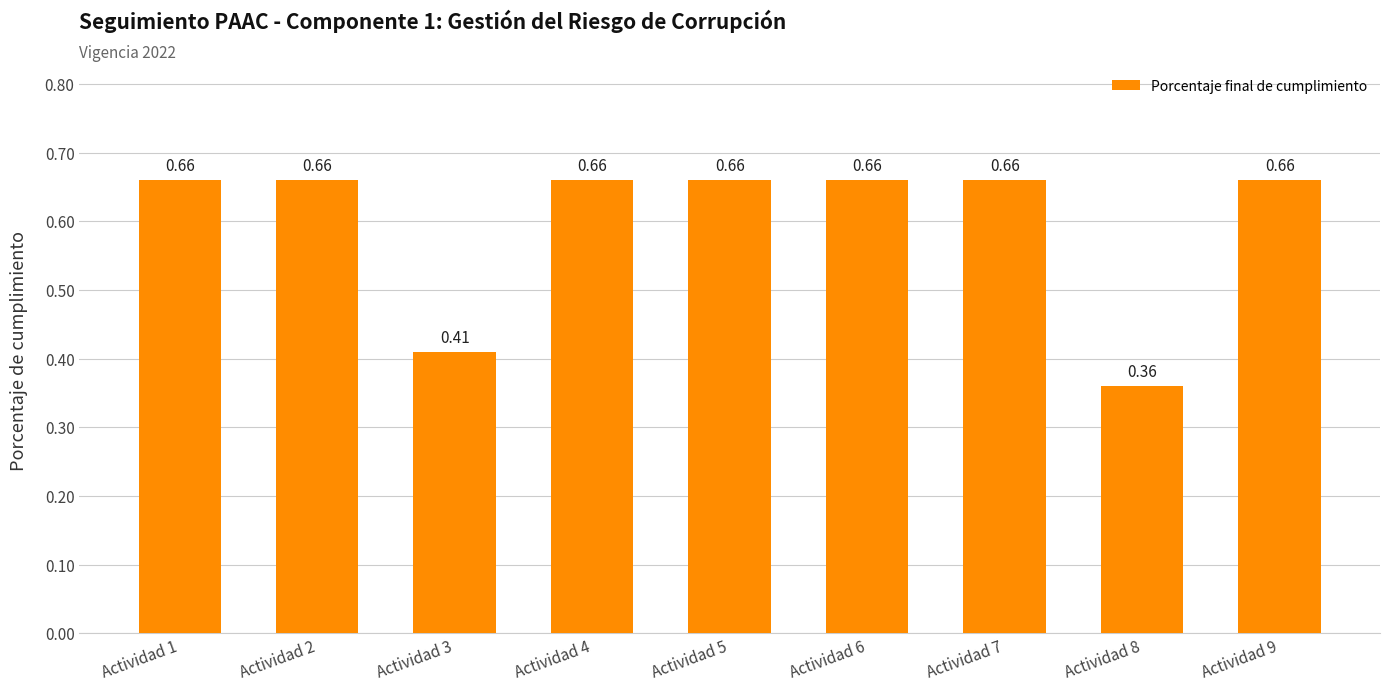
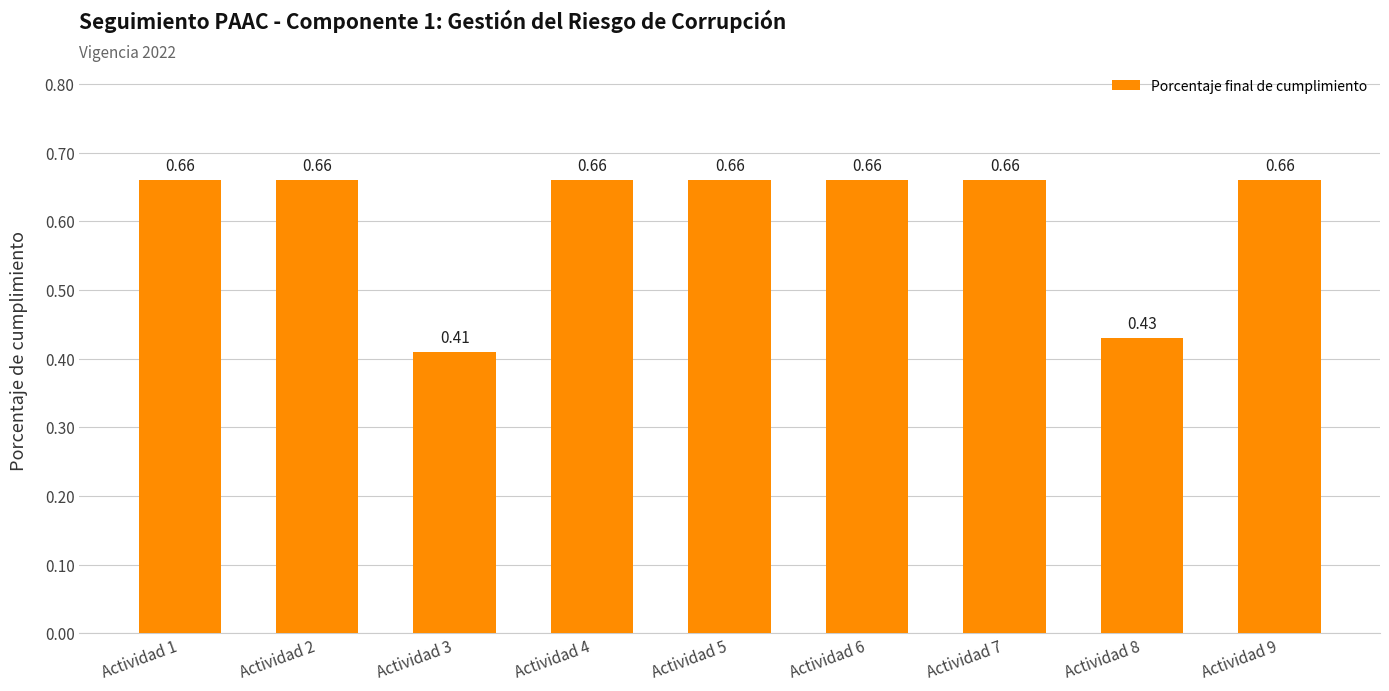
  {
    "Actividad 1": 0.66,
    "Actividad 2": 0.66,
    "Actividad 3": 0.41,
    "Actividad 4": 0.66,
    "Actividad 5": 0.66,
    "Actividad 6": 0.66,
    "Actividad 7": 0.66,
-   "Actividad 8": 0.36,
+   "Actividad 8": 0.43,
    "Actividad 9": 0.66
  }
